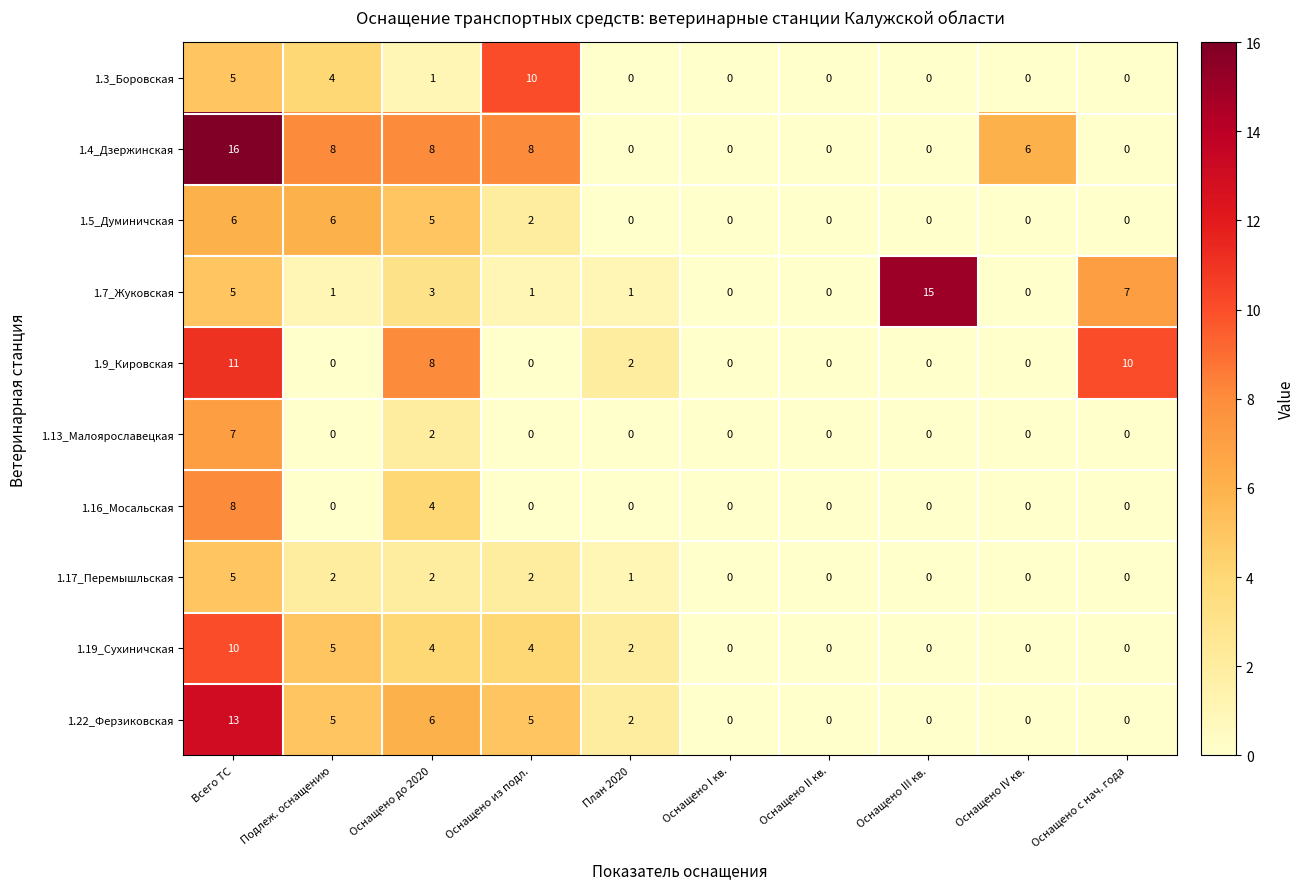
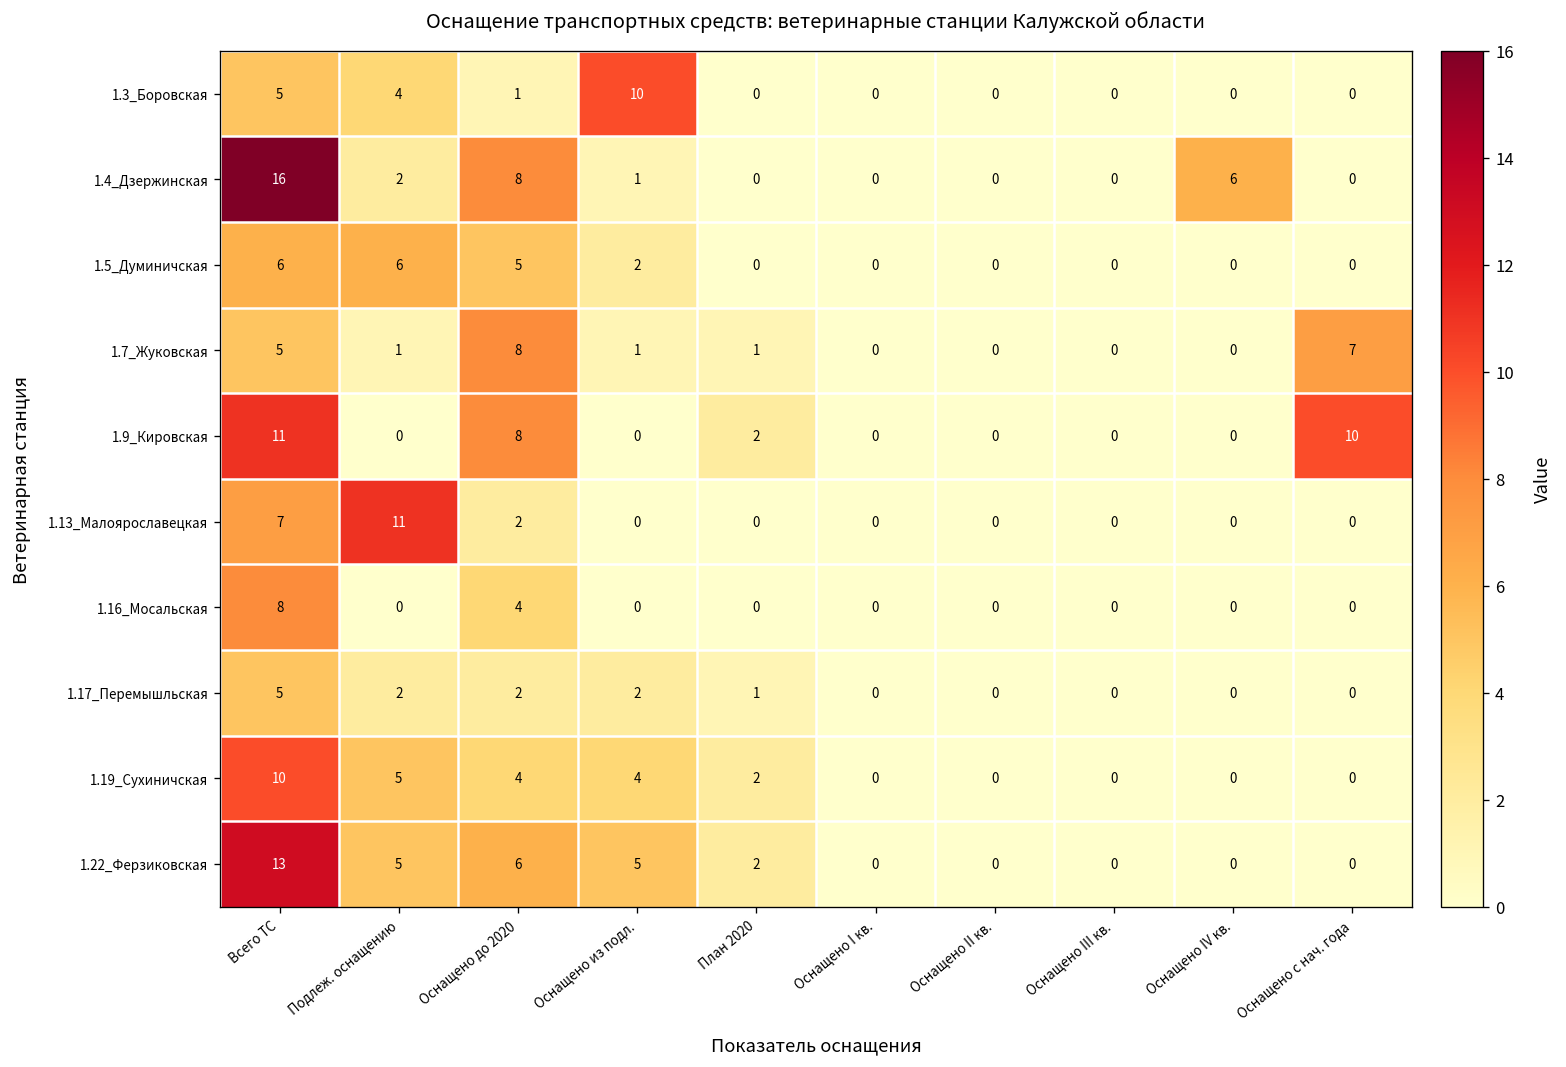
  {
    "1.3_Боровская": {
      "Всего ТС": 5,
      "Подлеж. оснащению": 4,
      "Оснащено до 2020": 1,
      "Оснащено из подл.": 10,
      "План 2020": 0,
      "Оснащено I кв.": 0,
      "Оснащено II кв.": 0,
      "Оснащено III кв.": 0,
      "Оснащено IV кв.": 0,
      "Оснащено с нач. года": 0
    },
    "1.4_Дзержинская": {
      "Всего ТС": 16,
-     "Подлеж. оснащению": 8,
+     "Подлеж. оснащению": 2,
      "Оснащено до 2020": 8,
-     "Оснащено из подл.": 8,
+     "Оснащено из подл.": 1,
      "План 2020": 0,
      "Оснащено I кв.": 0,
      "Оснащено II кв.": 0,
      "Оснащено III кв.": 0,
      "Оснащено IV кв.": 6,
      "Оснащено с нач. года": 0
    },
    "1.5_Думиничская": {
      "Всего ТС": 6,
      "Подлеж. оснащению": 6,
      "Оснащено до 2020": 5,
      "Оснащено из подл.": 2,
      "План 2020": 0,
      "Оснащено I кв.": 0,
      "Оснащено II кв.": 0,
      "Оснащено III кв.": 0,
      "Оснащено IV кв.": 0,
      "Оснащено с нач. года": 0
    },
    "1.7_Жуковская": {
      "Всего ТС": 5,
      "Подлеж. оснащению": 1,
-     "Оснащено до 2020": 3,
+     "Оснащено до 2020": 8,
      "Оснащено из подл.": 1,
      "План 2020": 1,
      "Оснащено I кв.": 0,
      "Оснащено II кв.": 0,
-     "Оснащено III кв.": 15,
+     "Оснащено III кв.": 0,
      "Оснащено IV кв.": 0,
      "Оснащено с нач. года": 7
    },
    "1.9_Кировская": {
      "Всего ТС": 11,
      "Подлеж. оснащению": 0,
      "Оснащено до 2020": 8,
      "Оснащено из подл.": 0,
      "План 2020": 2,
      "Оснащено I кв.": 0,
      "Оснащено II кв.": 0,
      "Оснащено III кв.": 0,
      "Оснащено IV кв.": 0,
      "Оснащено с нач. года": 10
    },
    "1.13_Малоярославецкая": {
      "Всего ТС": 7,
-     "Подлеж. оснащению": 0,
+     "Подлеж. оснащению": 11,
      "Оснащено до 2020": 2,
      "Оснащено из подл.": 0,
      "План 2020": 0,
      "Оснащено I кв.": 0,
      "Оснащено II кв.": 0,
      "Оснащено III кв.": 0,
      "Оснащено IV кв.": 0,
      "Оснащено с нач. года": 0
    },
    "1.16_Мосальская": {
      "Всего ТС": 8,
      "Подлеж. оснащению": 0,
      "Оснащено до 2020": 4,
      "Оснащено из подл.": 0,
      "План 2020": 0,
      "Оснащено I кв.": 0,
      "Оснащено II кв.": 0,
      "Оснащено III кв.": 0,
      "Оснащено IV кв.": 0,
      "Оснащено с нач. года": 0
    },
    "1.17_Перемышльская": {
      "Всего ТС": 5,
      "Подлеж. оснащению": 2,
      "Оснащено до 2020": 2,
      "Оснащено из подл.": 2,
      "План 2020": 1,
      "Оснащено I кв.": 0,
      "Оснащено II кв.": 0,
      "Оснащено III кв.": 0,
      "Оснащено IV кв.": 0,
      "Оснащено с нач. года": 0
    },
    "1.19_Сухиничская": {
      "Всего ТС": 10,
      "Подлеж. оснащению": 5,
      "Оснащено до 2020": 4,
      "Оснащено из подл.": 4,
      "План 2020": 2,
      "Оснащено I кв.": 0,
      "Оснащено II кв.": 0,
      "Оснащено III кв.": 0,
      "Оснащено IV кв.": 0,
      "Оснащено с нач. года": 0
    },
    "1.22_Ферзиковская": {
      "Всего ТС": 13,
      "Подлеж. оснащению": 5,
      "Оснащено до 2020": 6,
      "Оснащено из подл.": 5,
      "План 2020": 2,
      "Оснащено I кв.": 0,
      "Оснащено II кв.": 0,
      "Оснащено III кв.": 0,
      "Оснащено IV кв.": 0,
      "Оснащено с нач. года": 0
    }
  }
